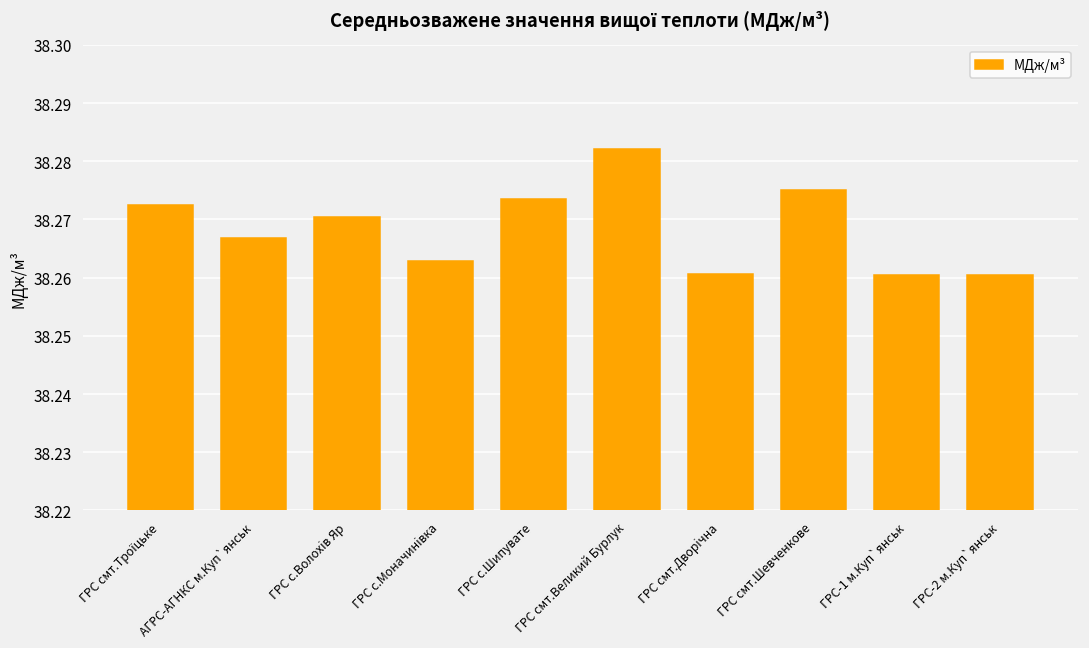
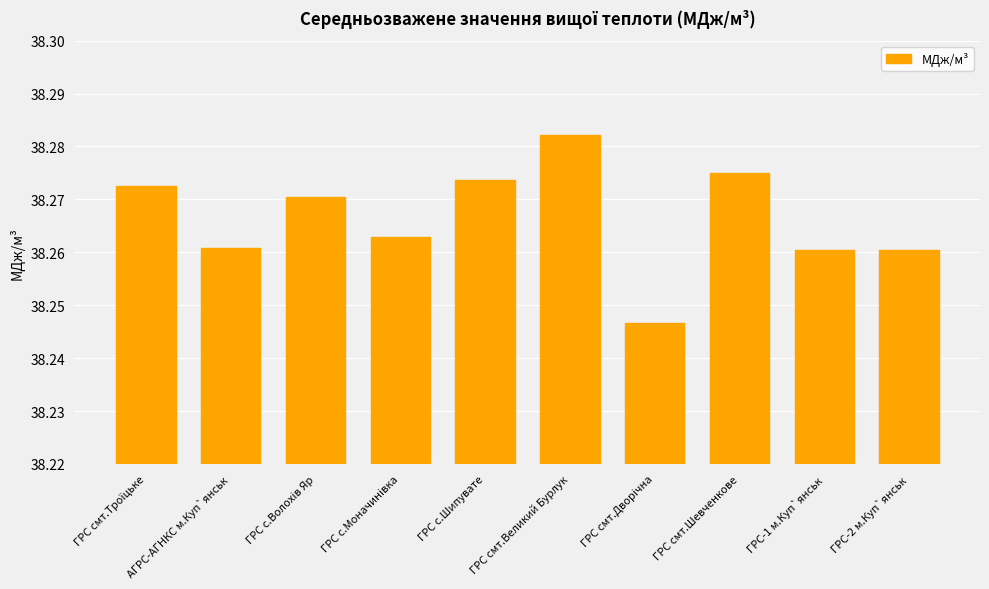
  {
    "ГРС смт.Троїцьке": 38.273,
-   "АГРС-АГНКС м.Куп`янськ": 38.267,
+   "АГРС-АГНКС м.Куп`янськ": 38.261,
    "ГРС с.Волохiв Яр": 38.270,
    "ГРС с.Моначинiвка": 38.263,
    "ГРС с.Шипувате": 38.274,
    "ГРС смт.Великий Бурлук": 38.282,
-   "ГРС смт.Дворiчна": 38.261,
+   "ГРС смт.Дворiчна": 38.247,
    "ГРС смт.Шевченкове": 38.275,
    "ГРС-1 м.Куп`янськ": 38.260,
    "ГРС-2 м.Куп`янськ": 38.261
  }
